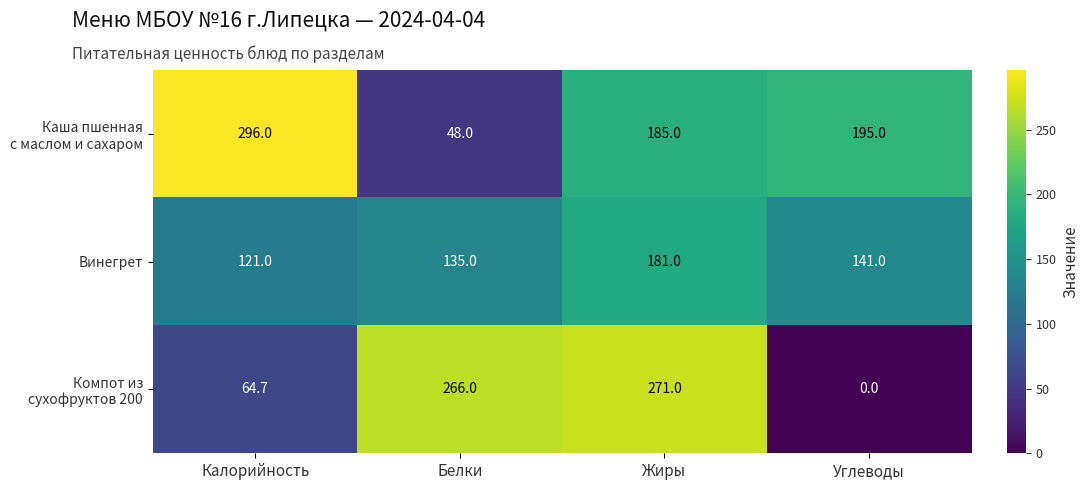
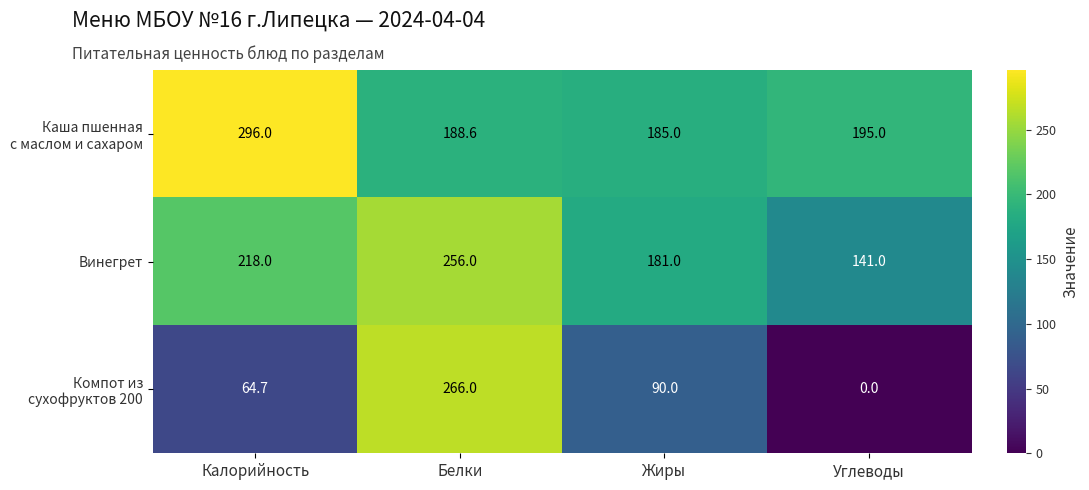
  {
    "Каша пшенная с маслом и сахаром": {
      "Калорийность": 296.0,
-     "Белки": 48.0,
+     "Белки": 188.6,
      "Жиры": 185.0,
      "Углеводы": 195.0
    },
    "Винегрет": {
-     "Калорийность": 121.0,
-     "Белки": 135.0,
+     "Калорийность": 218.0,
+     "Белки": 256.0,
      "Жиры": 181.0,
      "Углеводы": 141.0
    },
    "Компот из сухофруктов 200": {
      "Калорийность": 64.7,
      "Белки": 266.0,
-     "Жиры": 271.0,
+     "Жиры": 90.0,
      "Углеводы": 0.0
    }
  }
